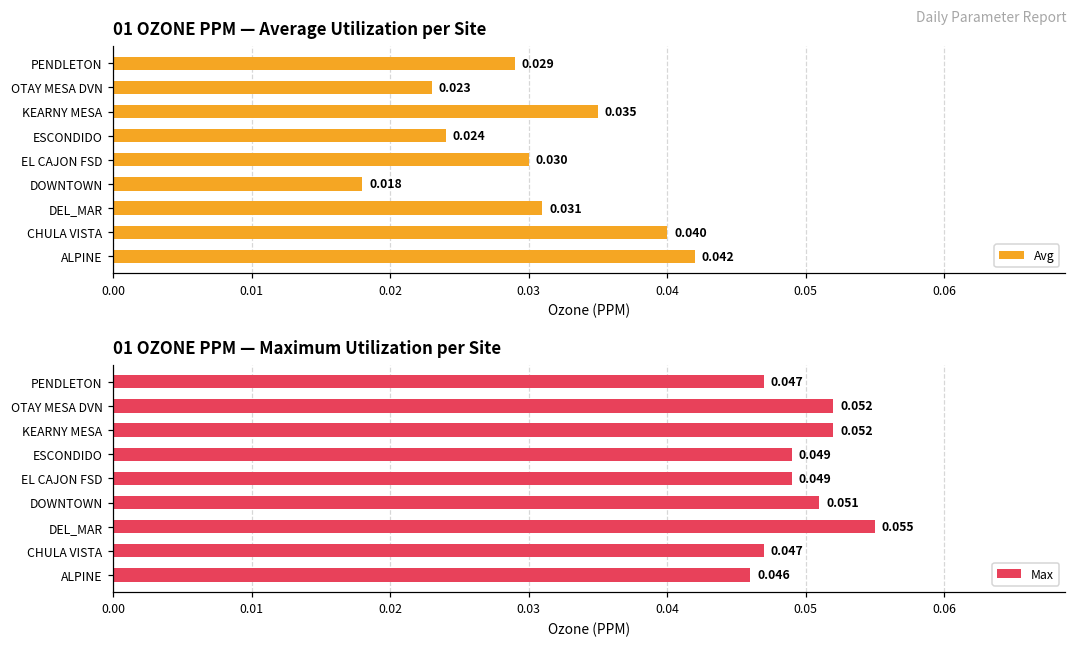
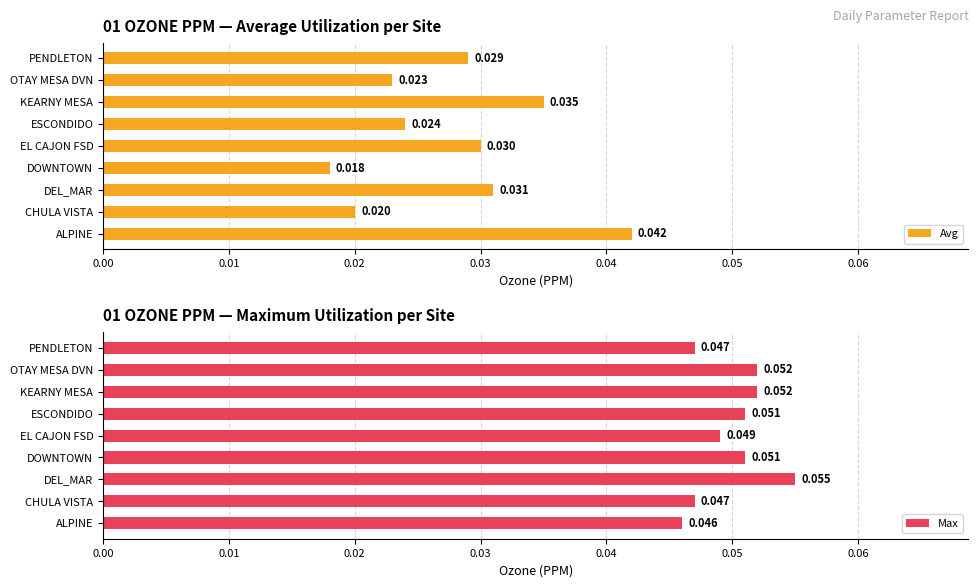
  {
    "01 OZONE PPM — Average Utilization per Site": {
      "PENDLETON": 0.029,
      "OTAY MESA DVN": 0.023,
      "KEARNY MESA": 0.035,
      "ESCONDIDO": 0.024,
      "EL CAJON FSD": 0.030,
      "DOWNTOWN": 0.018,
      "DEL_MAR": 0.031,
-     "CHULA VISTA": 0.040,
+     "CHULA VISTA": 0.020,
      "ALPINE": 0.042
    },
    "01 OZONE PPM — Maximum Utilization per Site": {
      "PENDLETON": 0.047,
      "OTAY MESA DVN": 0.052,
      "KEARNY MESA": 0.052,
-     "ESCONDIDO": 0.049,
+     "ESCONDIDO": 0.051,
      "EL CAJON FSD": 0.049,
      "DOWNTOWN": 0.051,
      "DEL_MAR": 0.055,
      "CHULA VISTA": 0.047,
      "ALPINE": 0.046
    }
  }
